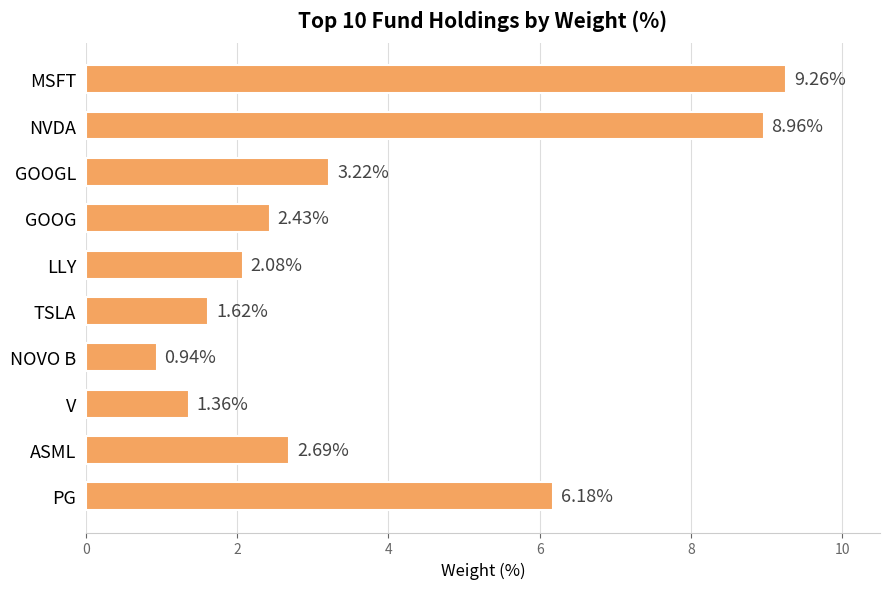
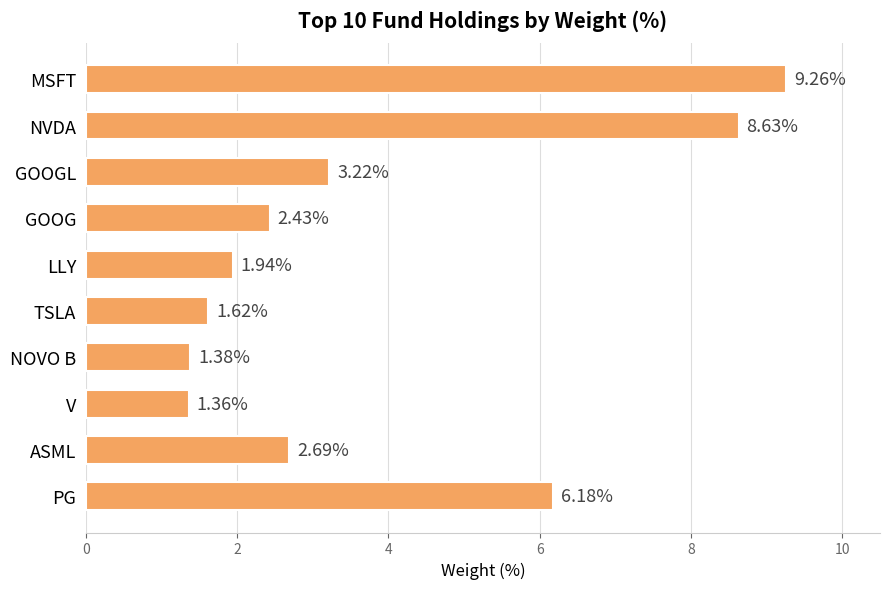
  {
    "MSFT": "9.26%",
-   "NVDA": "8.96%",
+   "NVDA": "8.63%",
    "GOOGL": "3.22%",
    "GOOG": "2.43%",
-   "LLY": "2.08%",
+   "LLY": "1.94%",
    "TSLA": "1.62%",
-   "NOVO B": "0.94%",
+   "NOVO B": "1.38%",
    "V": "1.36%",
    "ASML": "2.69%",
    "PG": "6.18%"
  }
